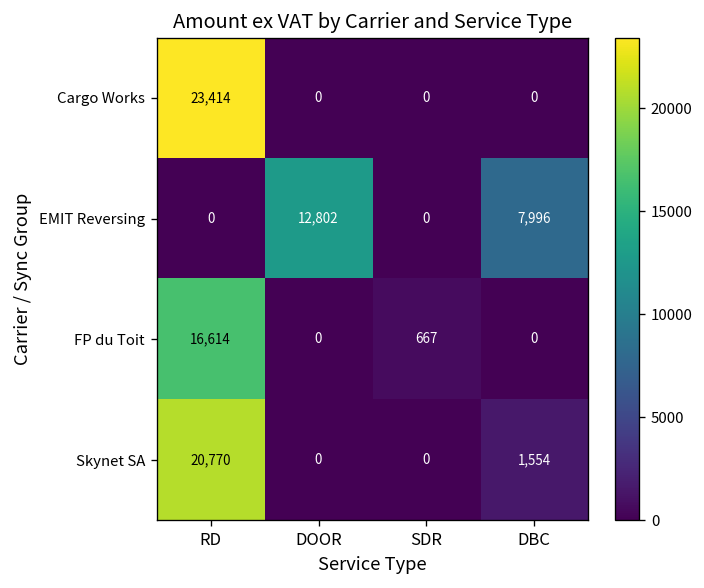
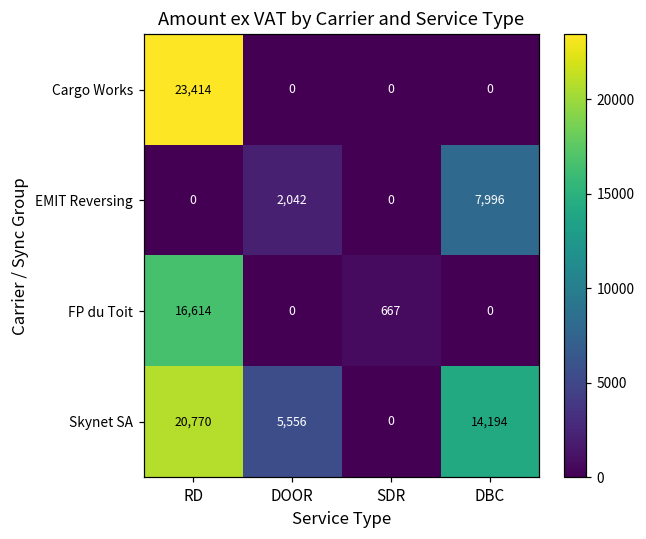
  {
    "Cargo Works": {
      "RD": "23,414",
      "DOOR": "0",
      "SDR": "0",
      "DBC": "0"
    },
    "EMIT Reversing": {
      "RD": "0",
-     "DOOR": "12,802",
+     "DOOR": "2,042",
      "SDR": "0",
      "DBC": "7,996"
    },
    "FP du Toit": {
      "RD": "16,614",
      "DOOR": "0",
      "SDR": "667",
      "DBC": "0"
    },
    "Skynet SA": {
      "RD": "20,770",
-     "DOOR": "0",
+     "DOOR": "5,556",
      "SDR": "0",
-     "DBC": "1,554"
+     "DBC": "14,194"
    }
  }
